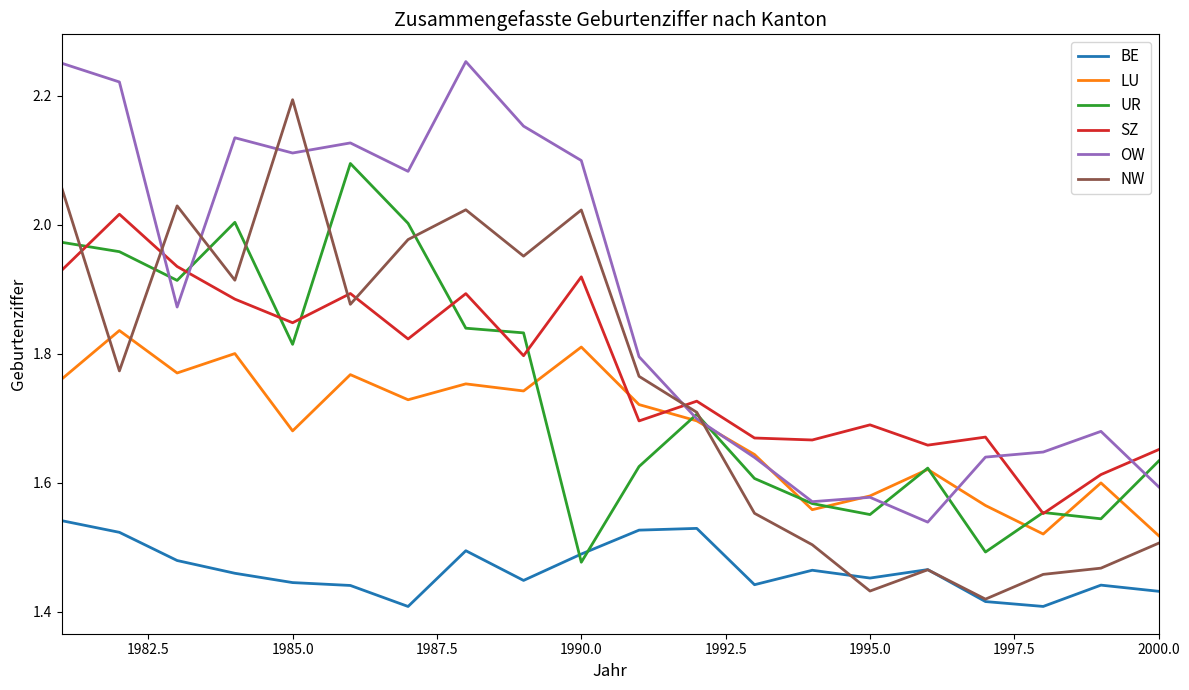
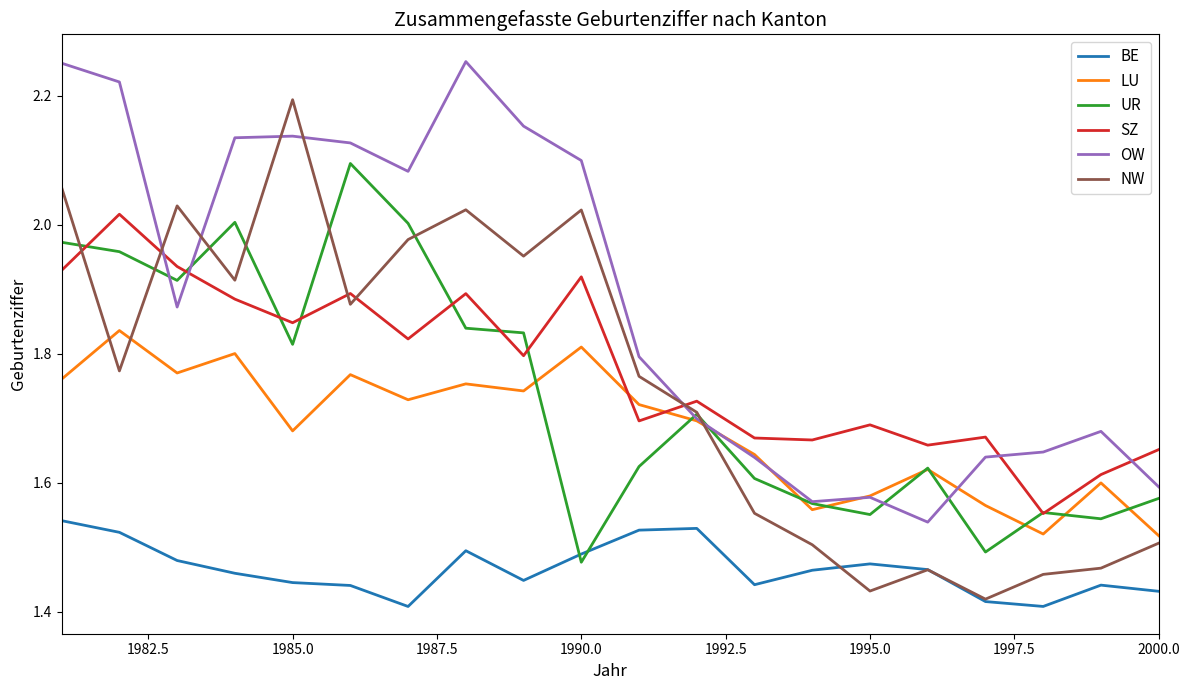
  {
    "BE": {
      "1985.0": 1.45,
      "1990.0": 1.49,
-     "1995.0": 1.45,
+     "1995.0": 1.47,
      "2000.0": 1.43
    },
    "LU": {
      "1985.0": 1.68,
      "1990.0": 1.81,
      "2000.0": 1.52
    },
    "UR": {
      "1985.0": 1.81,
      "1990.0": 1.48,
      "1995.0": 1.55,
-     "2000.0": 1.63
+     "2000.0": 1.58
    },
    "SZ": {
      "1985.0": 1.85,
      "1990.0": 1.92,
      "1995.0": 1.69,
      "2000.0": 1.65
    },
    "OW": {
-     "1985.0": 2.11,
+     "1985.0": 2.14,
      "1990.0": 2.10,
      "2000.0": 1.59
    },
    "NW": {
      "1985.0": 2.19,
      "1990.0": 2.02,
      "1995.0": 1.43,
      "2000.0": 1.51
    }
  }
